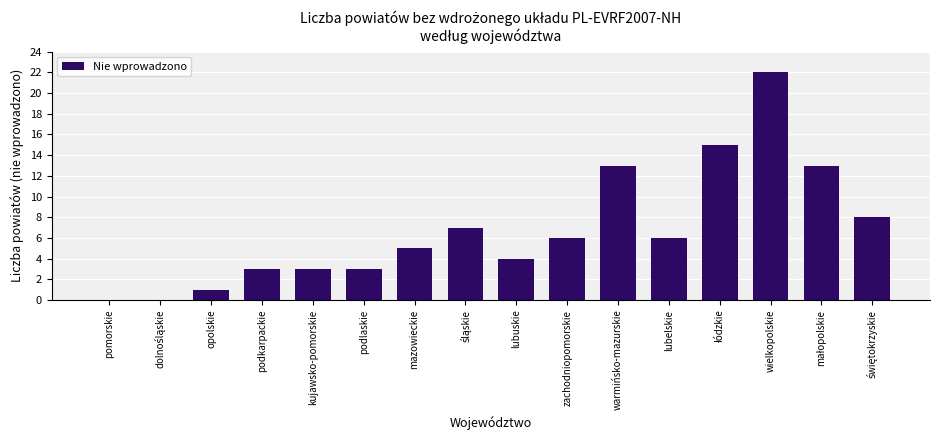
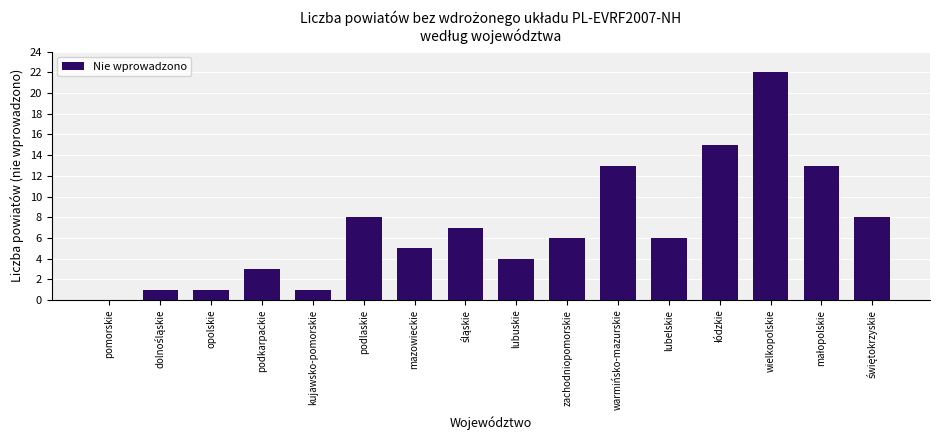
  {
    "pomorskie": 0,
-   "dolnośląskie": 0,
+   "dolnośląskie": 1,
    "opolskie": 1,
    "podkarpackie": 3,
-   "kujawsko-pomorskie": 3,
-   "podlaskie": 3,
+   "kujawsko-pomorskie": 1,
+   "podlaskie": 8,
    "mazowieckie": 5,
    "śląskie": 7,
    "lubuskie": 4,
    "zachodniopomorskie": 6,
    "warmińsko-mazurskie": 13,
    "lubelskie": 6,
    "łódzkie": 15,
    "wielkopolskie": 22,
    "małopolskie": 13,
    "świętokrzyskie": 8
  }
